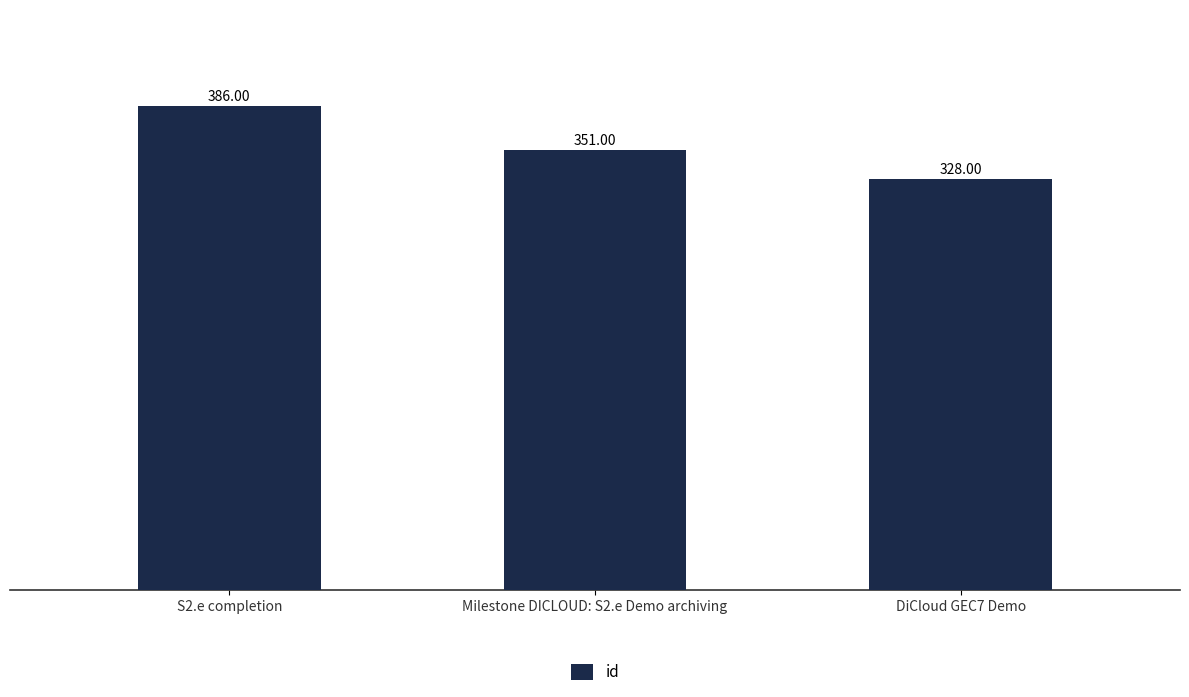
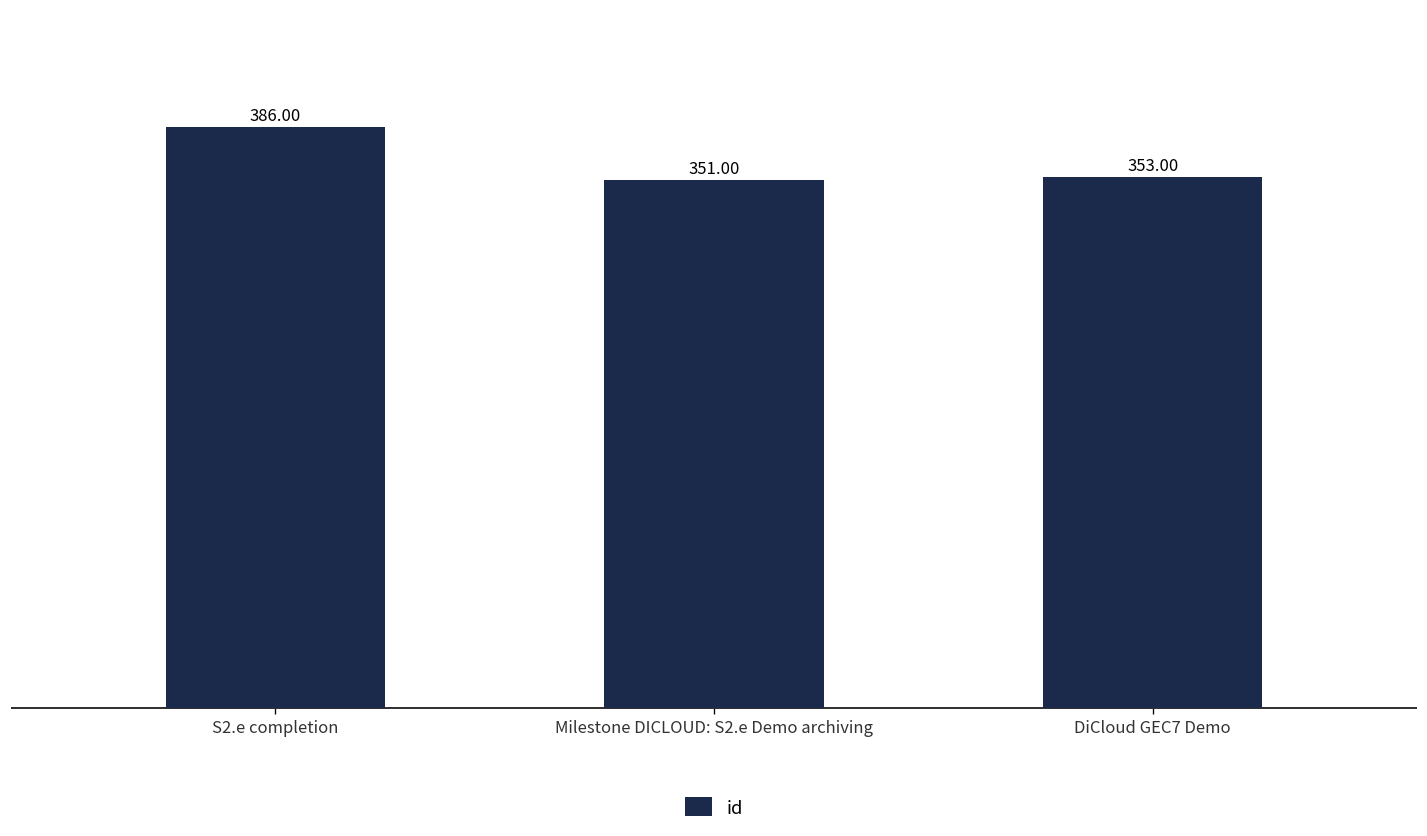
  {
    "S2.e completion": 386.00,
    "Milestone DICLOUD: S2.e Demo archiving": 351.00,
-   "DiCloud GEC7 Demo": 328.00
+   "DiCloud GEC7 Demo": 353.00
  }
